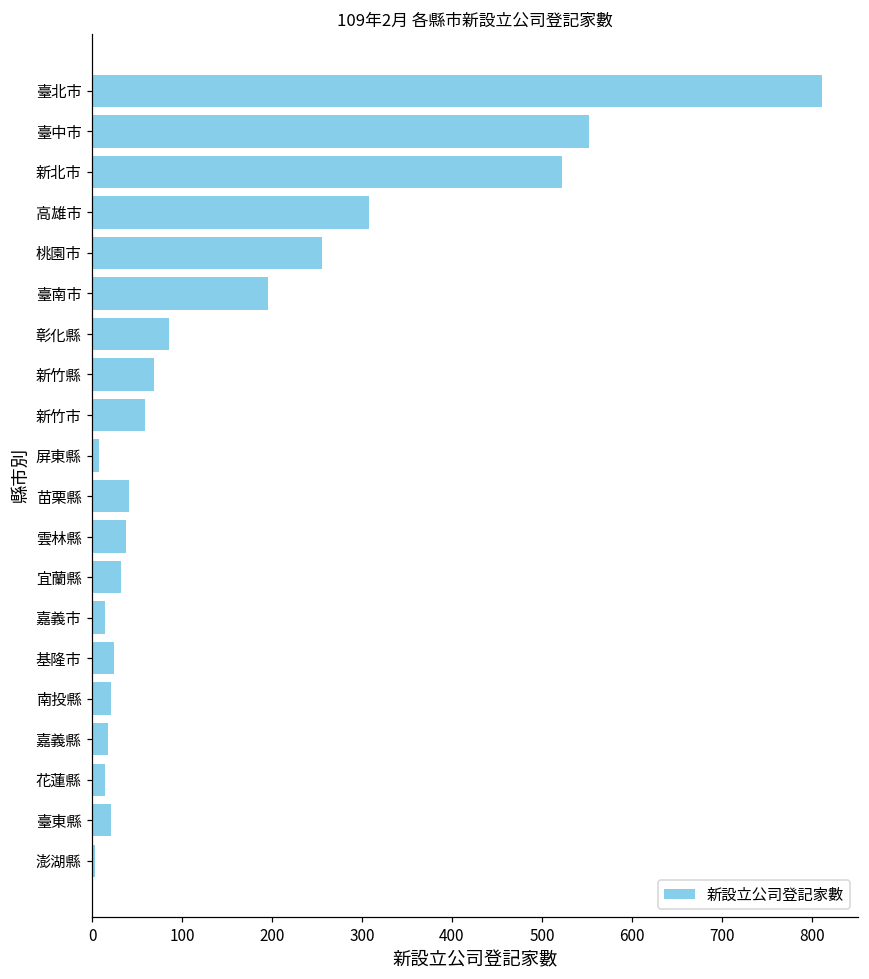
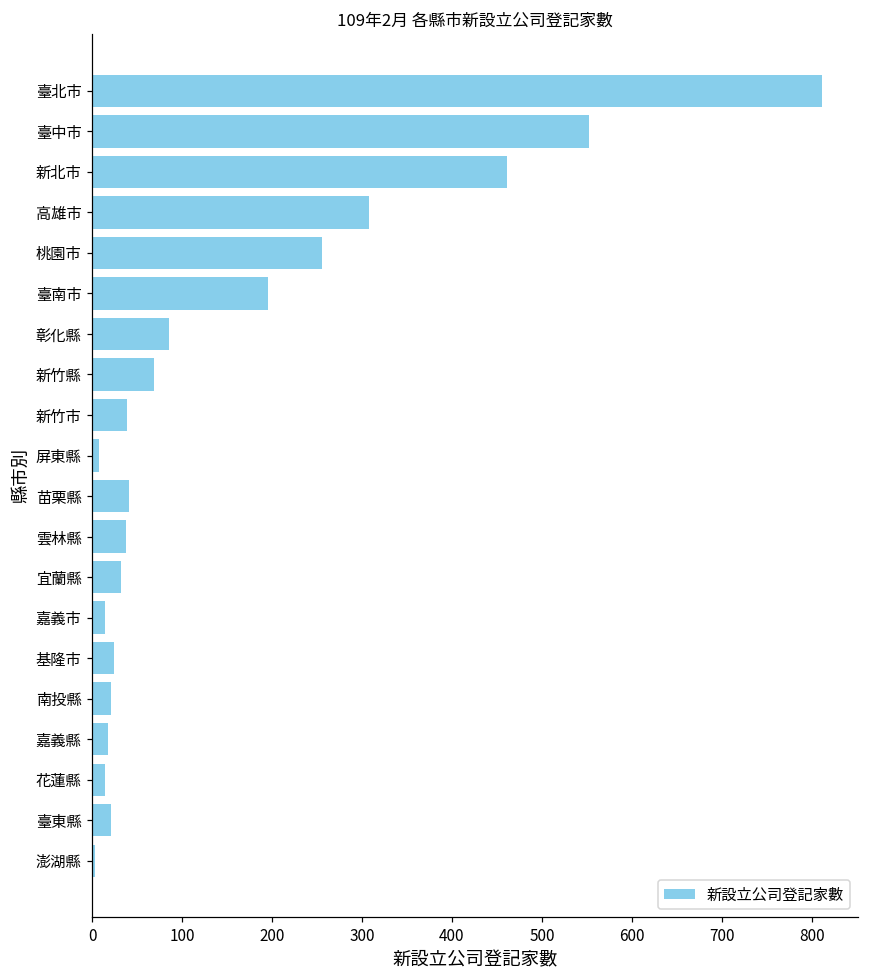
  {
    "臺北市": 810,
    "臺中市": 550,
-   "新北市": 520,
+   "新北市": 460,
    "高雄市": 310,
    "桃園市": 260,
    "臺南市": 200,
    "彰化縣": 90,
    "新竹縣": 70,
-   "新竹市": 60,
+   "新竹市": 40,
    "屏東縣": 10,
    "苗栗縣": 40,
    "雲林縣": 40,
    "宜蘭縣": 30,
    "嘉義市": 10,
    "基隆市": 20,
    "南投縣": 20,
    "嘉義縣": 20,
    "花蓮縣": 10,
    "臺東縣": 20
  }
